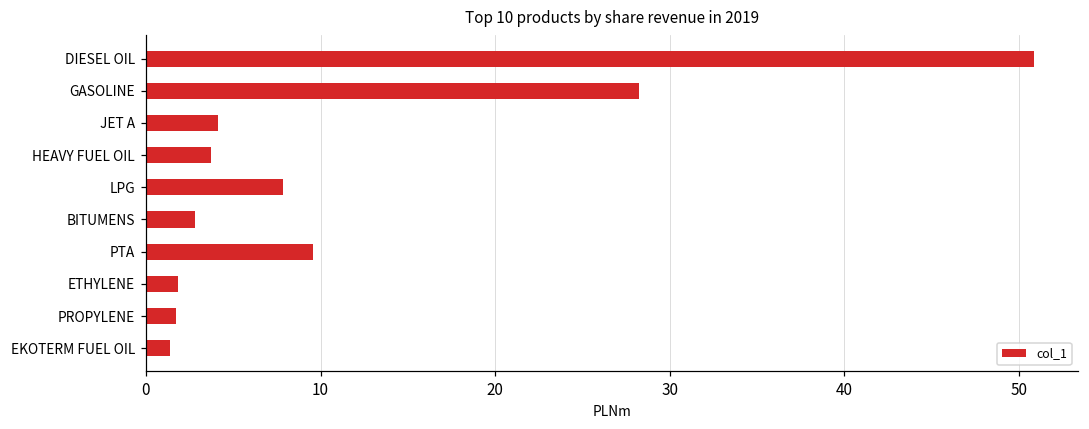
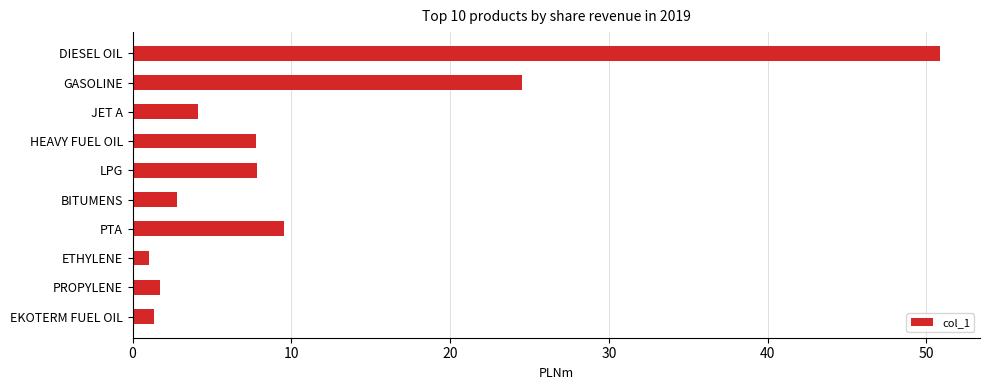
  {
    "DIESEL OIL": 50.8,
-   "GASOLINE": 28.3,
+   "GASOLINE": 24.5,
    "JET A": 4.1,
-   "HEAVY FUEL OIL": 3.8,
+   "HEAVY FUEL OIL": 7.7,
    "LPG": 7.8,
    "BITUMENS": 2.8,
    "PTA": 9.6,
-   "ETHYLENE": 1.8,
+   "ETHYLENE": 1.0,
    "PROPYLENE": 1.8,
    "EKOTERM FUEL OIL": 1.4
  }
